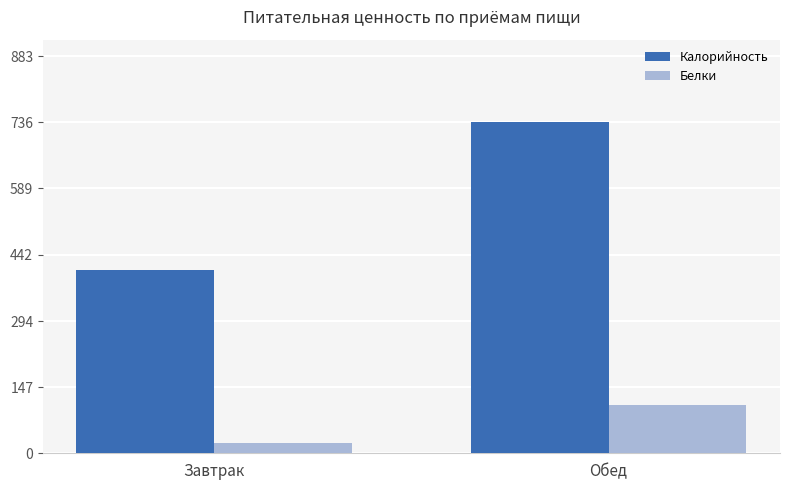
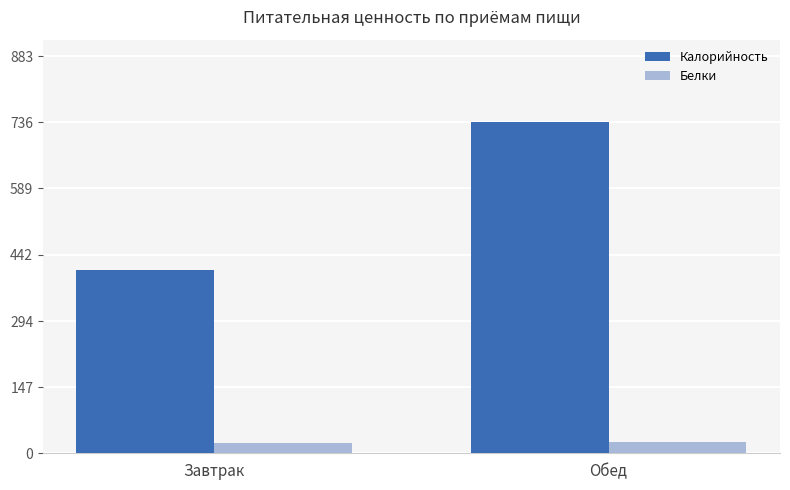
  {
    "Калорийность": {
      "Завтрак": 410,
      "Обед": 740
    },
    "Белки": {
      "Завтрак": 20,
-     "Обед": 110
+     "Обед": 20
    }
  }
